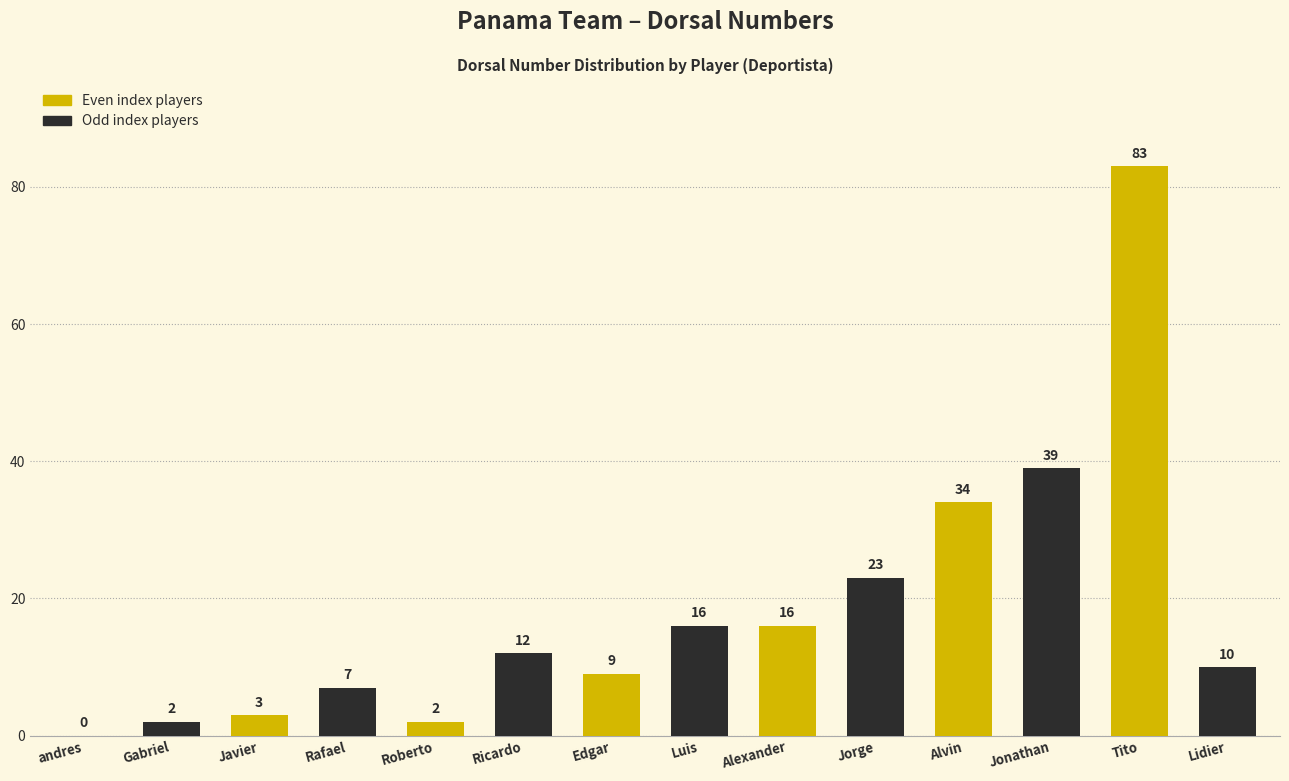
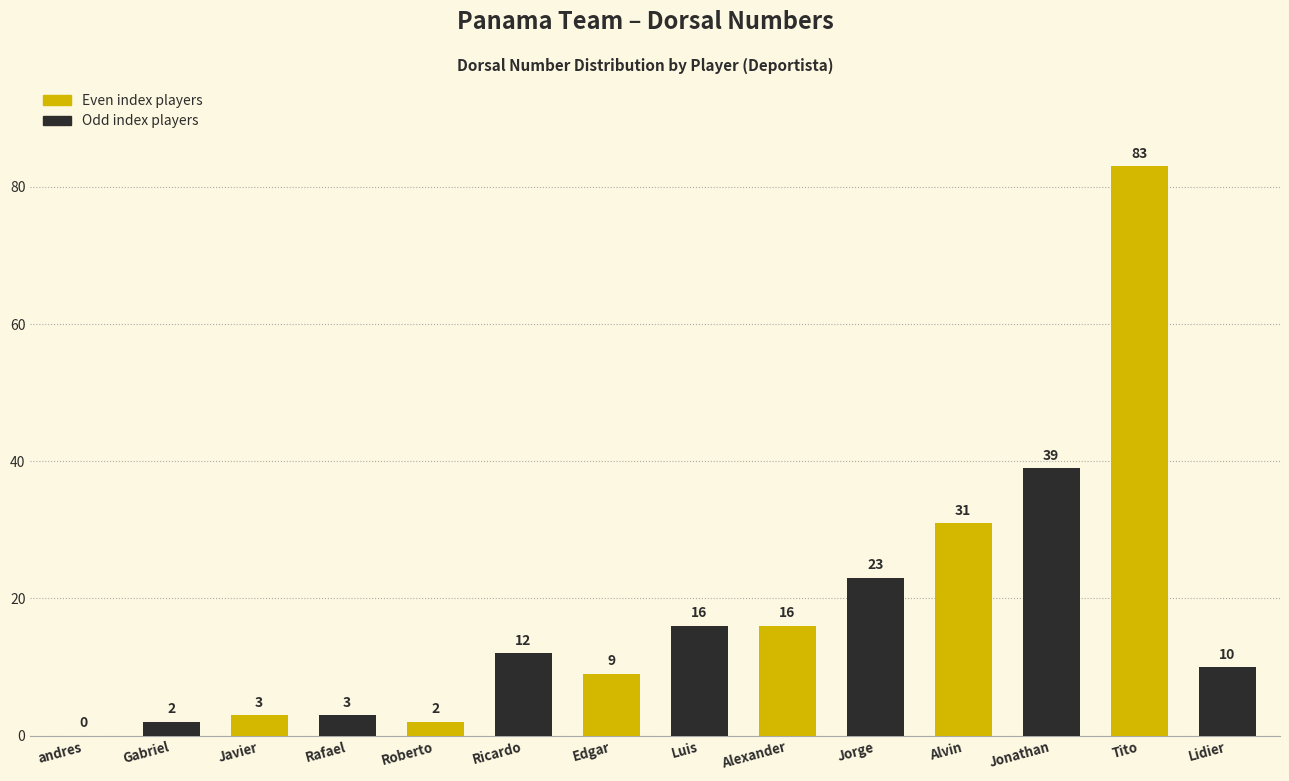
  {
    "andres": 0,
    "Gabriel": 2,
    "Javier": 3,
-   "Rafael": 7,
+   "Rafael": 3,
    "Roberto": 2,
    "Ricardo": 12,
    "Edgar": 9,
    "Luis": 16,
    "Alexander": 16,
    "Jorge": 23,
-   "Alvin": 34,
+   "Alvin": 31,
    "Jonathan": 39,
    "Tito": 83,
    "Lidier": 10
  }
